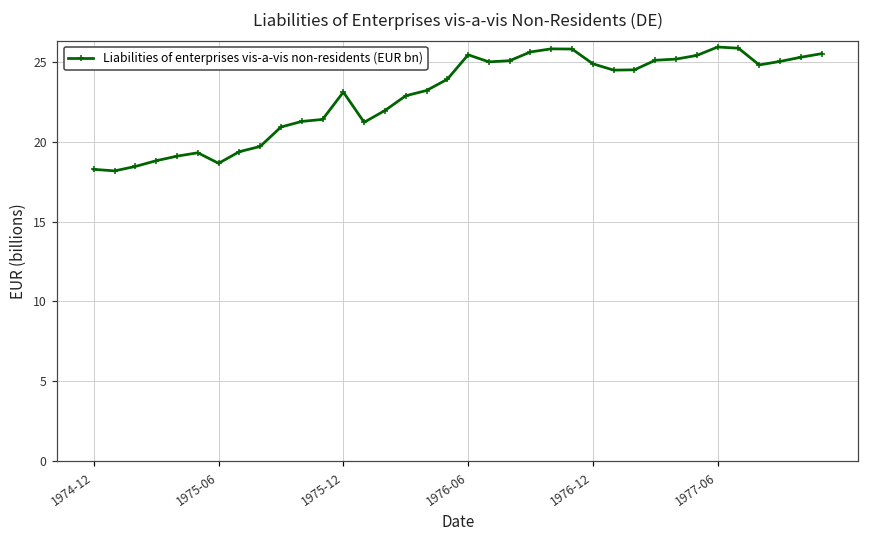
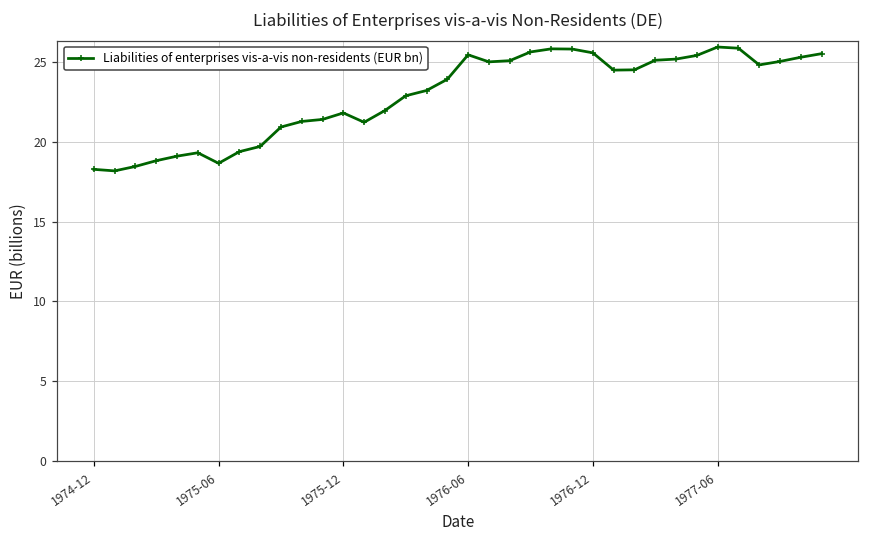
  {
    "1974-12": 18.3,
    "1975-06": 18.7,
-   "1975-12": 23.1,
+   "1975-12": 21.8,
    "1976-06": 25.5,
-   "1976-12": 24.9,
+   "1976-12": 25.6,
    "1977-06": 26.0
  }
